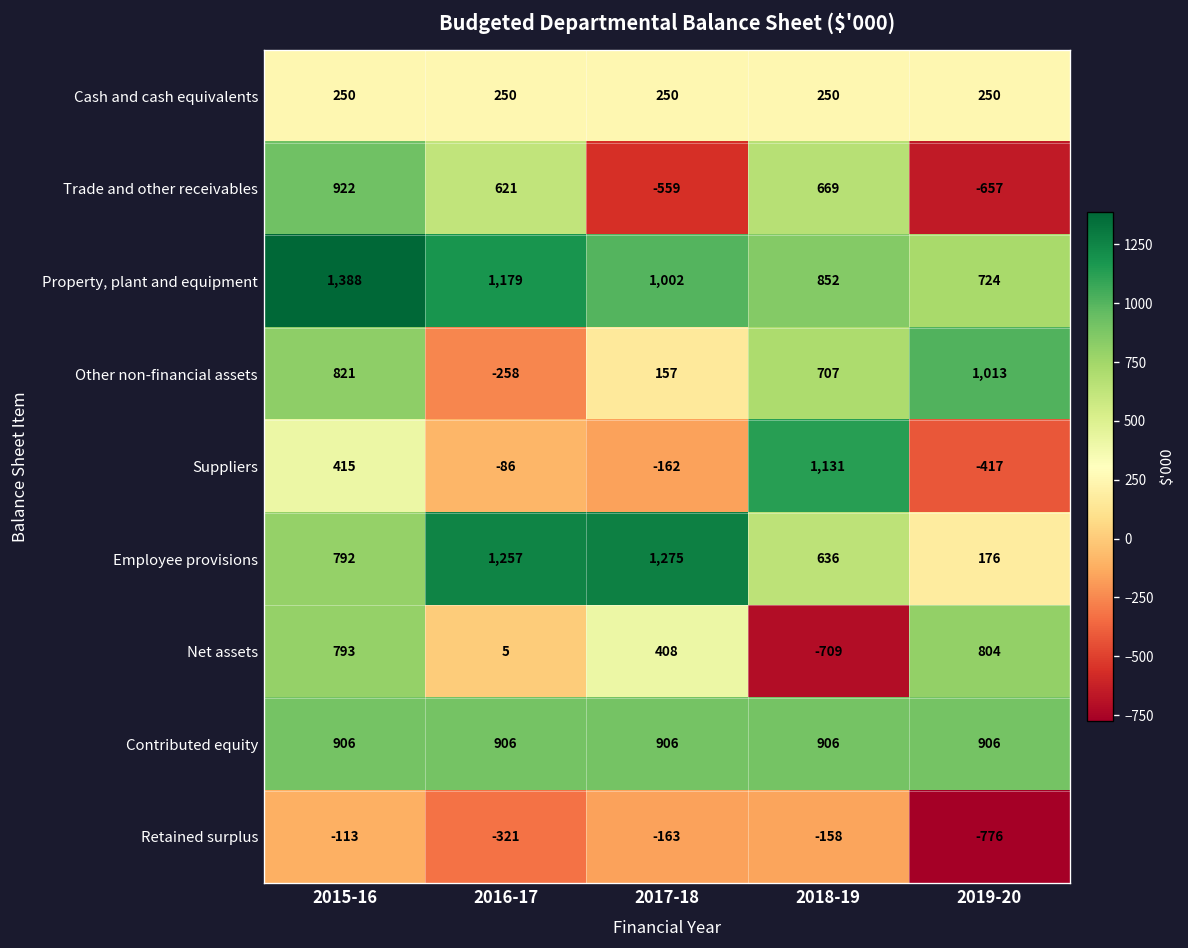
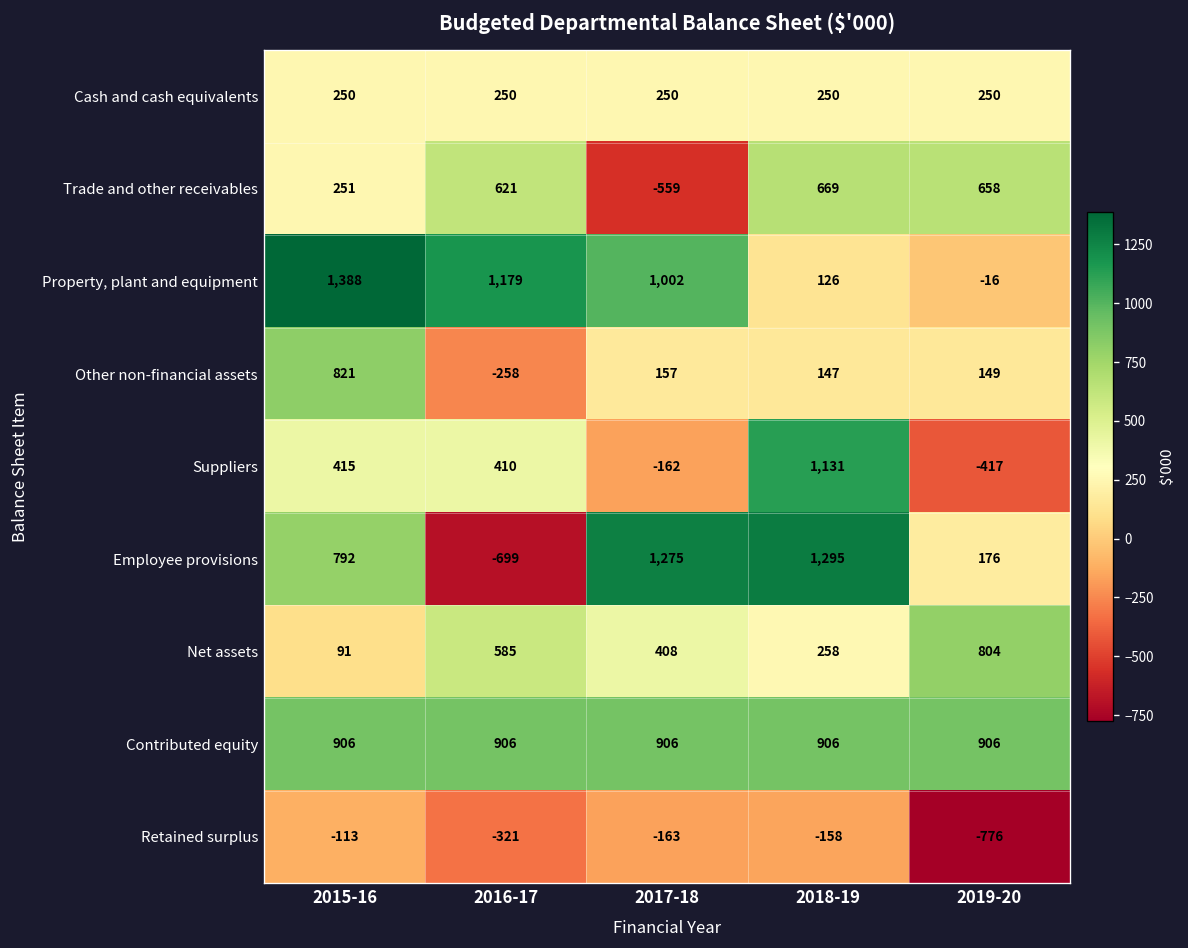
  {
    "Cash and cash equivalents": {
      "2015-16": "250",
      "2016-17": "250",
      "2017-18": "250",
      "2018-19": "250",
      "2019-20": "250"
    },
    "Trade and other receivables": {
-     "2015-16": "922",
+     "2015-16": "251",
      "2016-17": "621",
      "2017-18": "-559",
      "2018-19": "669",
-     "2019-20": "-657"
+     "2019-20": "658"
    },
    "Property, plant and equipment": {
      "2015-16": "1,388",
      "2016-17": "1,179",
      "2017-18": "1,002",
-     "2018-19": "852",
-     "2019-20": "724"
+     "2018-19": "126",
+     "2019-20": "-16"
    },
    "Other non-financial assets": {
      "2015-16": "821",
      "2016-17": "-258",
      "2017-18": "157",
-     "2018-19": "707",
-     "2019-20": "1,013"
+     "2018-19": "147",
+     "2019-20": "149"
    },
    "Suppliers": {
      "2015-16": "415",
-     "2016-17": "-86",
+     "2016-17": "410",
      "2017-18": "-162",
      "2018-19": "1,131",
      "2019-20": "-417"
    },
    "Employee provisions": {
      "2015-16": "792",
-     "2016-17": "1,257",
+     "2016-17": "-699",
      "2017-18": "1,275",
-     "2018-19": "636",
+     "2018-19": "1,295",
      "2019-20": "176"
    },
    "Net assets": {
-     "2015-16": "793",
-     "2016-17": "5",
+     "2015-16": "91",
+     "2016-17": "585",
      "2017-18": "408",
-     "2018-19": "-709",
+     "2018-19": "258",
      "2019-20": "804"
    },
    "Contributed equity": {
      "2015-16": "906",
      "2016-17": "906",
      "2017-18": "906",
      "2018-19": "906",
      "2019-20": "906"
    },
    "Retained surplus": {
      "2015-16": "-113",
      "2016-17": "-321",
      "2017-18": "-163",
      "2018-19": "-158",
      "2019-20": "-776"
    }
  }
